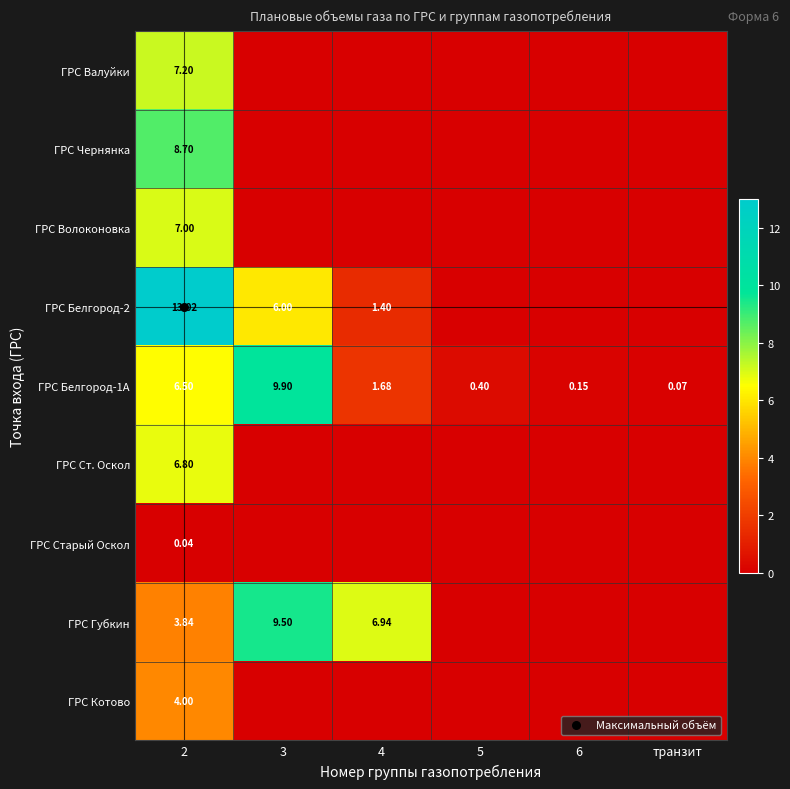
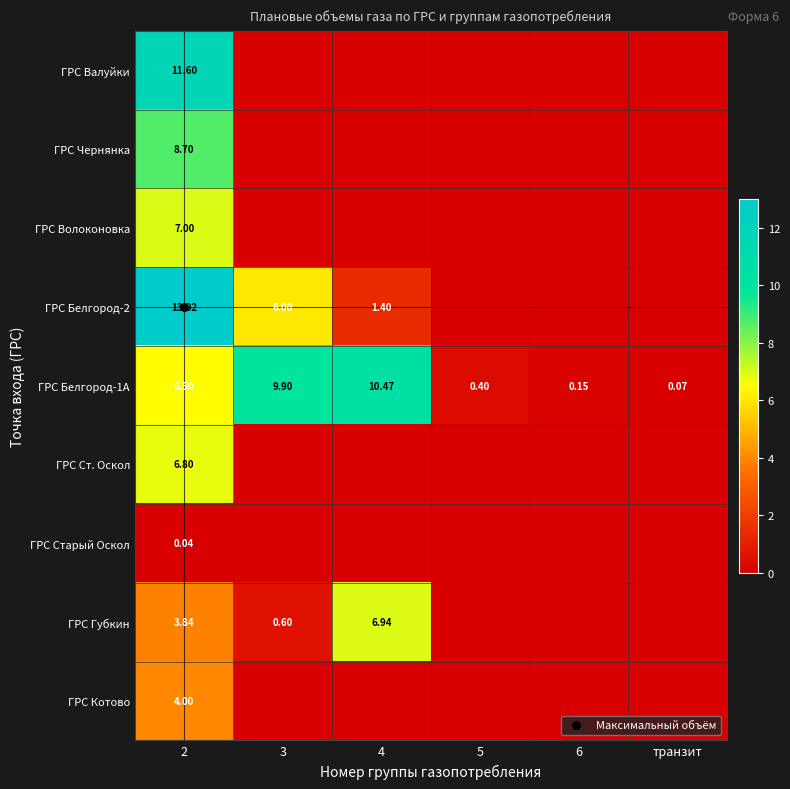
  {
    "ГРС Валуйки": {
-     "2": 7.20
+     "2": 11.60
    },
    "ГРС Чернянка": {
      "2": 8.70
    },
    "ГРС Волоконовка": {
      "2": 7.00
    },
    "ГРС Белгород-2": {
      "3": 6.00,
      "4": 1.40
    },
    "ГРС Белгород-1А": {
      "2": 6.50,
      "3": 9.90,
-     "4": 1.68,
+     "4": 10.47,
      "5": 0.40,
      "6": 0.15,
      "транзит": 0.07
    },
    "ГРС Ст. Оскол": {
      "2": 6.80
    },
    "ГРС Старый Оскол": {
      "2": 0.04
    },
    "ГРС Губкин": {
      "2": 3.84,
-     "3": 9.50,
+     "3": 0.60,
      "4": 6.94
    },
    "ГРС Котово": {
      "2": 4.00
    }
  }
